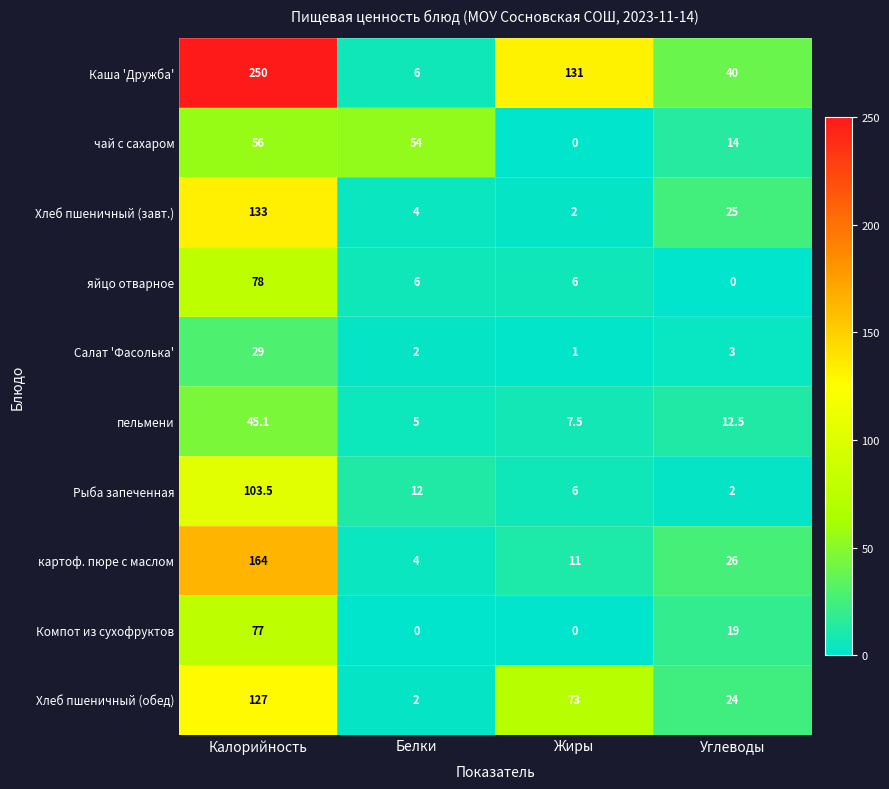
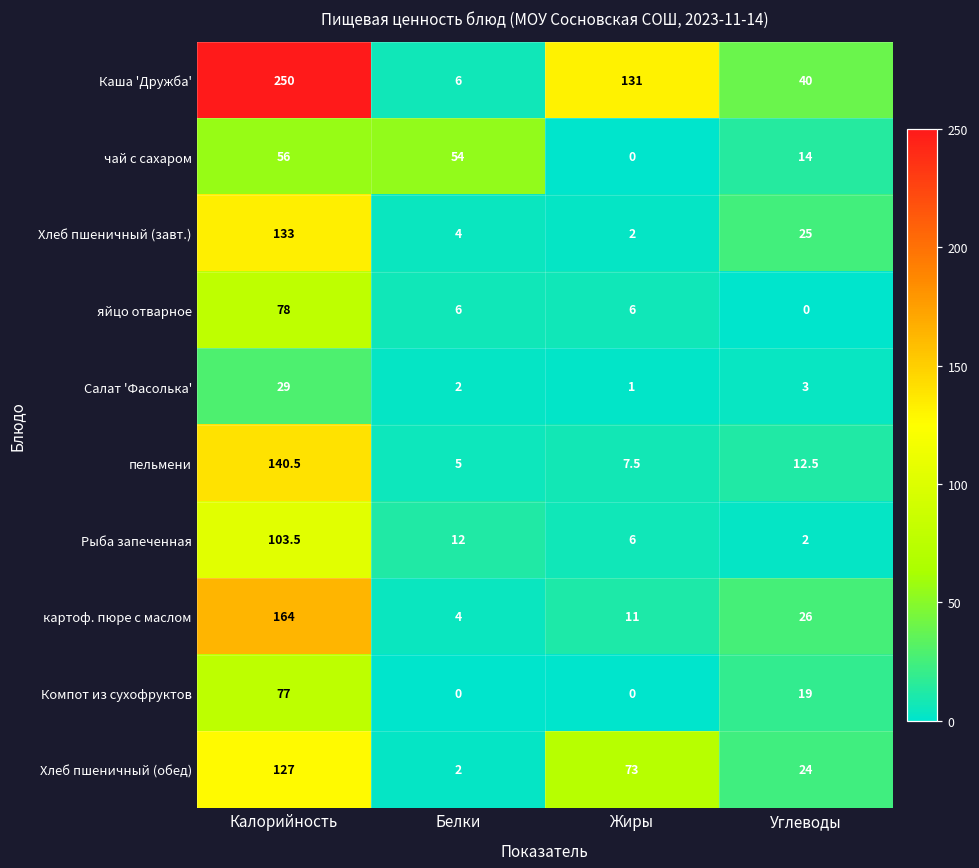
  {
    "Каша 'Дружба'": {
      "Калорийность": 250,
      "Белки": 6,
      "Жиры": 131,
      "Углеводы": 40
    },
    "чай с сахаром": {
      "Калорийность": 56,
      "Белки": 54,
      "Жиры": 0,
      "Углеводы": 14
    },
    "Хлеб пшеничный (завт.)": {
      "Калорийность": 133,
      "Белки": 4,
      "Жиры": 2,
      "Углеводы": 25
    },
    "яйцо отварное": {
      "Калорийность": 78,
      "Белки": 6,
      "Жиры": 6,
      "Углеводы": 0
    },
    "Салат 'Фасолька'": {
      "Калорийность": 29,
      "Белки": 2,
      "Жиры": 1,
      "Углеводы": 3
    },
    "пельмени": {
-     "Калорийность": 45.1,
+     "Калорийность": 140.5,
      "Белки": 5,
      "Жиры": 7.5,
      "Углеводы": 12.5
    },
    "Рыба запеченная": {
      "Калорийность": 103.5,
      "Белки": 12,
      "Жиры": 6,
      "Углеводы": 2
    },
    "картоф. пюре с маслом": {
      "Калорийность": 164,
      "Белки": 4,
      "Жиры": 11,
      "Углеводы": 26
    },
    "Компот из сухофруктов": {
      "Калорийность": 77,
      "Белки": 0,
      "Жиры": 0,
      "Углеводы": 19
    },
    "Хлеб пшеничный (обед)": {
      "Калорийность": 127,
      "Белки": 2,
      "Жиры": 73,
      "Углеводы": 24
    }
  }
